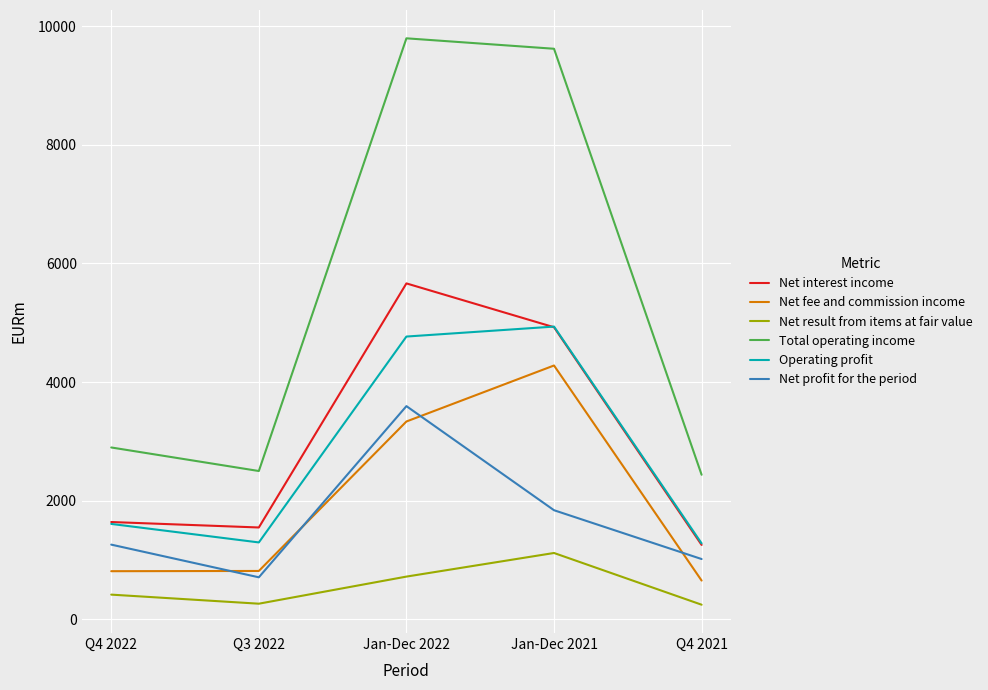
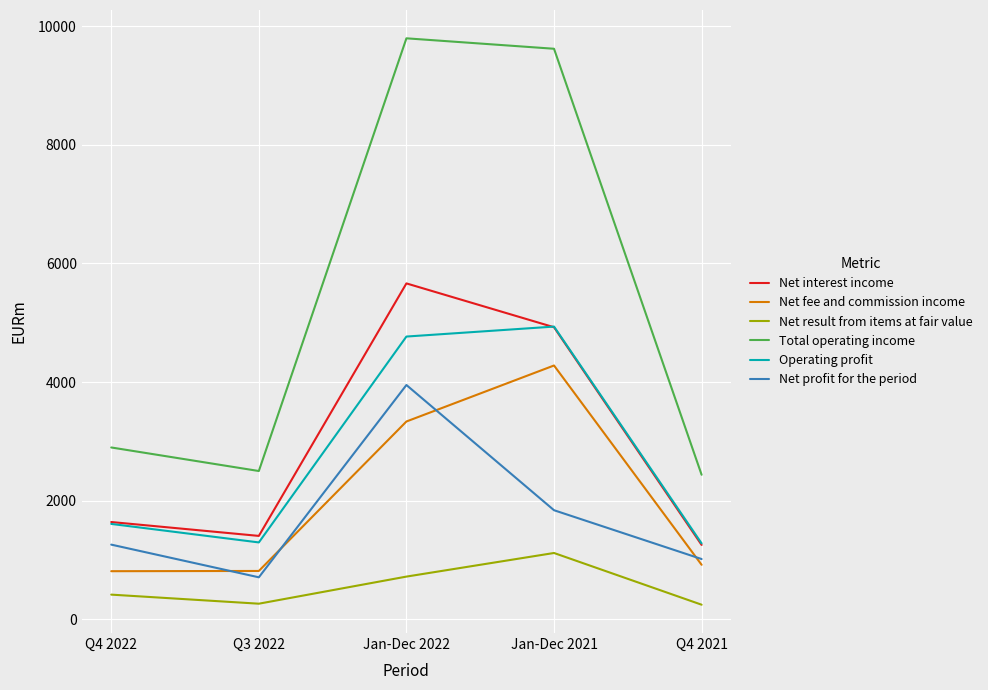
  {
    "Net interest income": {
-     "Q3 2022": 1500,
+     "Q3 2022": 1400,
      "Jan-Dec 2022": 5700
    },
    "Net fee and commission income": {
      "Q4 2022": 800,
      "Q3 2022": 800,
      "Jan-Dec 2022": 3300,
      "Jan-Dec 2021": 4300,
-     "Q4 2021": 700
+     "Q4 2021": 900
    },
    "Net result from items at fair value": {
      "Q4 2022": 400,
      "Q3 2022": 300,
      "Jan-Dec 2022": 700,
      "Jan-Dec 2021": 1100,
      "Q4 2021": 200
    },
    "Total operating income": {
      "Q4 2022": 2900,
      "Q3 2022": 2500,
      "Jan-Dec 2022": 9800,
      "Jan-Dec 2021": 9600,
      "Q4 2021": 2400
    },
    "Operating profit": {
      "Q3 2022": 1300,
      "Jan-Dec 2022": 4800
    },
    "Net profit for the period": {
      "Q4 2022": 1300,
      "Q3 2022": 700,
-     "Jan-Dec 2022": 3600,
+     "Jan-Dec 2022": 4000,
      "Jan-Dec 2021": 1800,
      "Q4 2021": 1000
    }
  }
